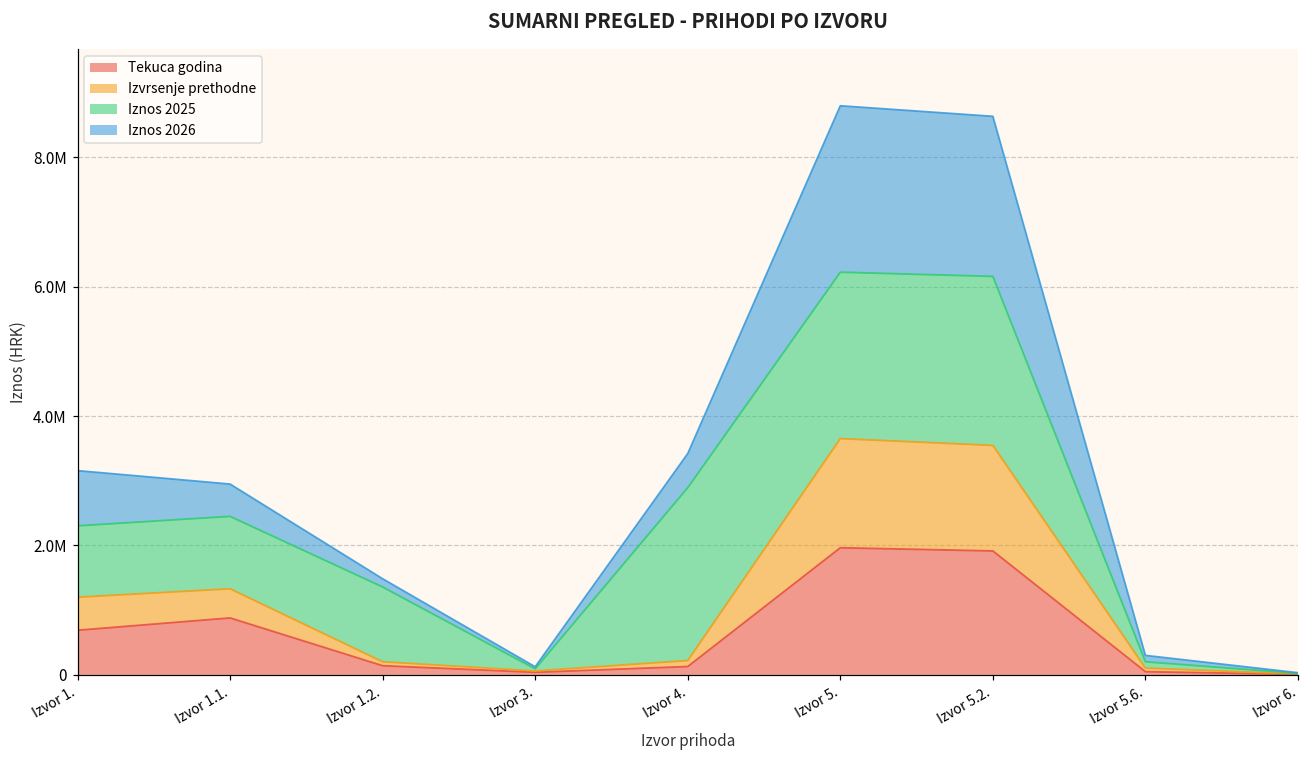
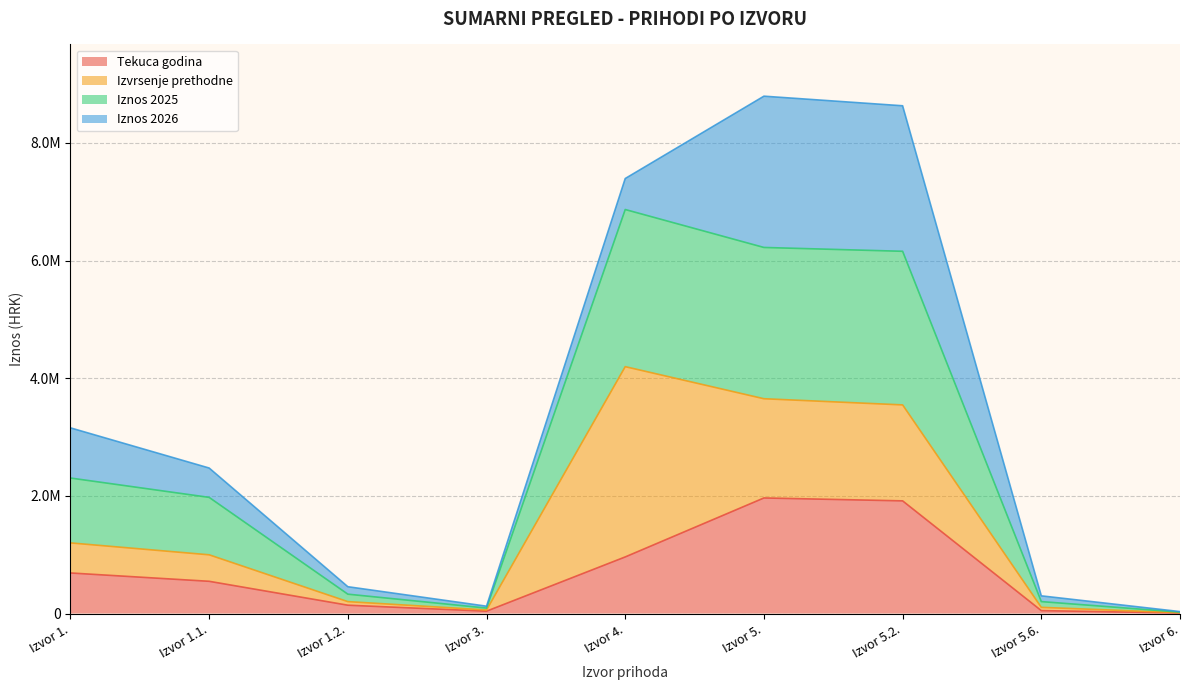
  {
    "Tekuca godina": {
      "Izvor 1.": 700000,
-     "Izvor 1.1.": 900000,
+     "Izvor 1.1.": 500000,
      "Izvor 1.2.": 100000,
-     "Izvor 4.": 100000,
+     "Izvor 4.": 1000000,
      "Izvor 5.": 2000000,
      "Izvor 5.2.": 1900000,
      "Izvor 5.6.": 0
    },
    "Izvrsenje prethodne": {
      "Izvor 1.": 500000,
      "Izvor 1.1.": 500000,
      "Izvor 1.2.": 100000,
-     "Izvor 4.": 100000,
+     "Izvor 4.": 3200000,
      "Izvor 5.": 1700000,
      "Izvor 5.2.": 1600000,
      "Izvor 5.6.": 100000
    },
    "Iznos 2025": {
      "Izvor 1.": 1100000,
-     "Izvor 1.1.": 1100000,
-     "Izvor 1.2.": 1200000,
+     "Izvor 1.1.": 1000000,
+     "Izvor 1.2.": 100000,
      "Izvor 4.": 2700000,
      "Izvor 5.": 2600000,
      "Izvor 5.2.": 2600000,
      "Izvor 5.6.": 100000
    },
    "Iznos 2026": {
      "Izvor 1.": 900000,
      "Izvor 1.1.": 500000,
      "Izvor 1.2.": 100000,
      "Izvor 4.": 500000,
      "Izvor 5.": 2600000,
      "Izvor 5.2.": 2500000,
      "Izvor 5.6.": 100000
    }
  }
